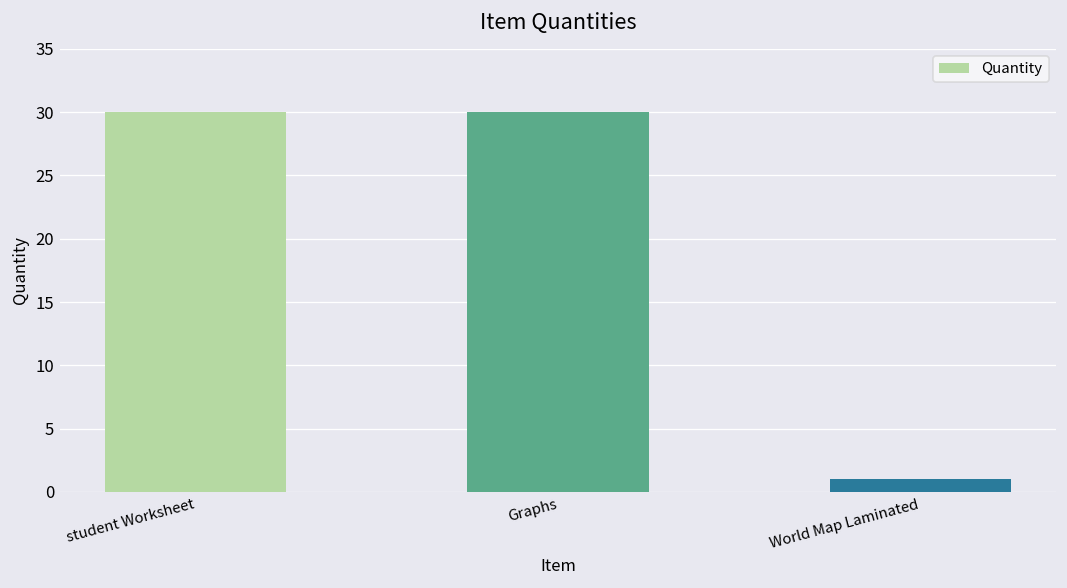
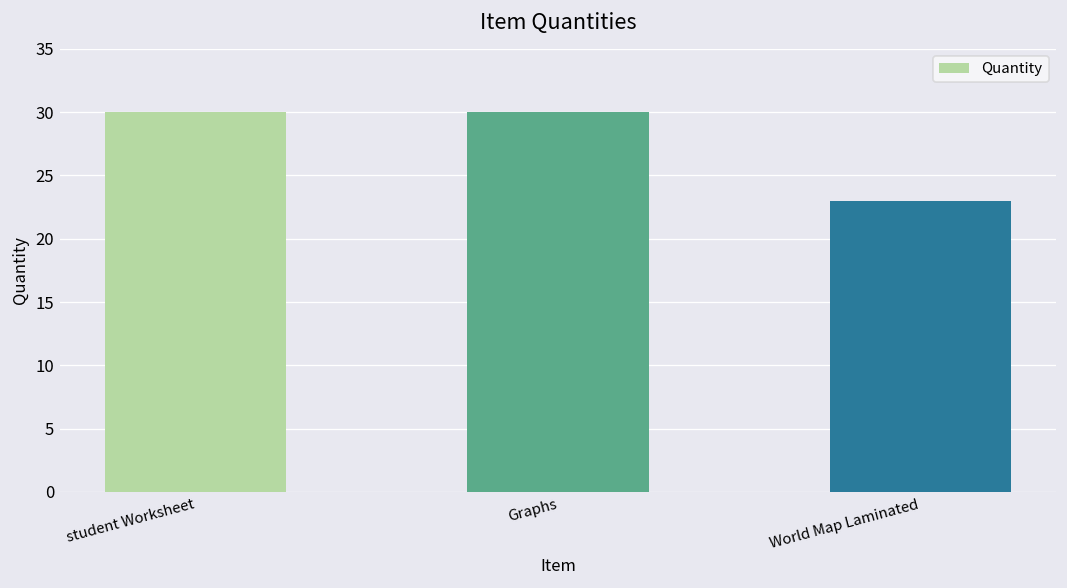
  {
    "student Worksheet": 30,
    "Graphs": 30,
-   "World Map Laminated": 1
+   "World Map Laminated": 23
  }
